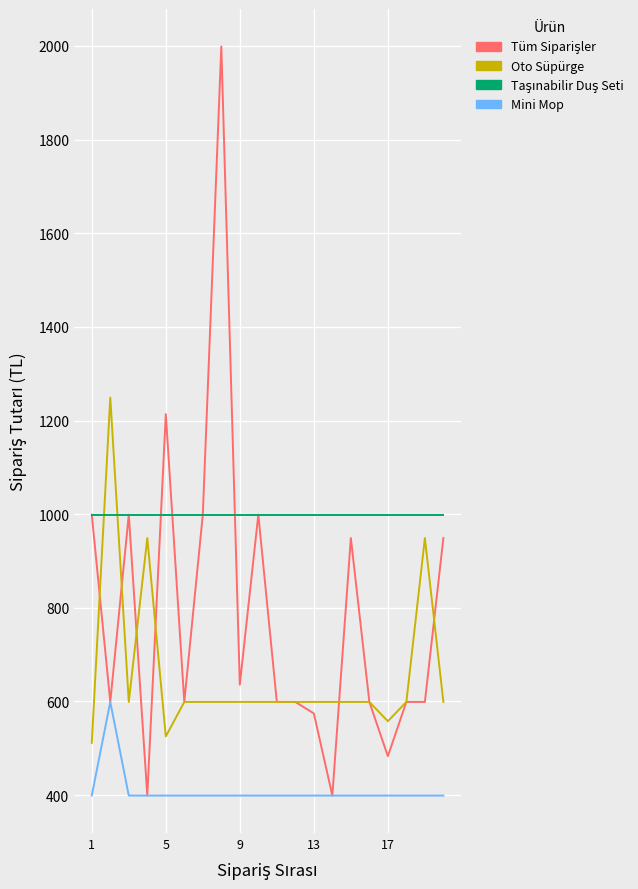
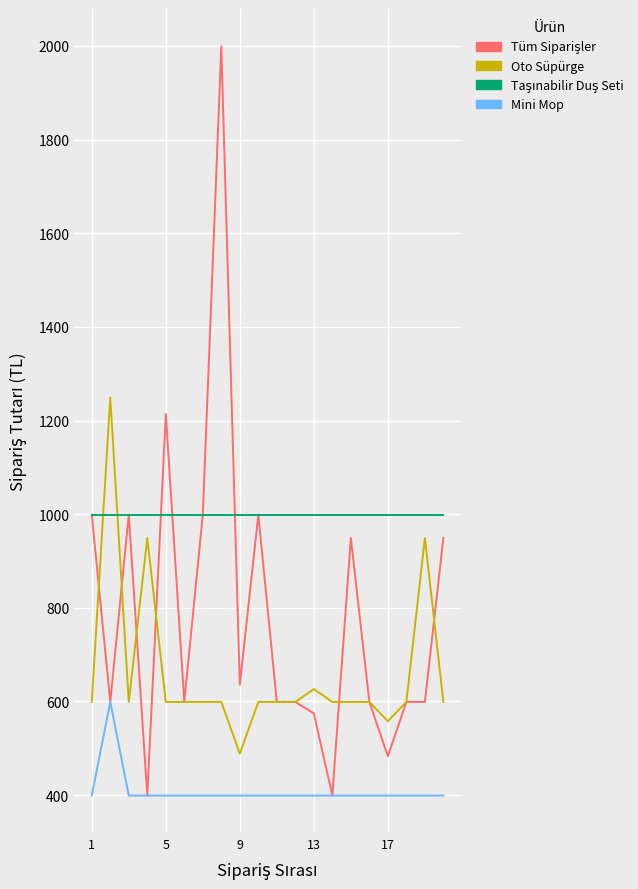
  {
    "Tüm Siparişler": {
      "5": 1210,
      "9": 640,
      "13": 570,
      "17": 480
    },
    "Oto Süpürge": {
-     "1": 510,
-     "5": 530,
-     "9": 600,
-     "13": 600,
+     "1": 600,
+     "5": 600,
+     "9": 490,
+     "13": 630,
      "17": 560
    },
    "Taşınabilir Duş Seti": {
      "5": 1000,
      "9": 1000,
      "13": 1000,
      "17": 1000
    },
    "Mini Mop": {
      "1": 400,
      "5": 400,
      "9": 400,
      "13": 400,
      "17": 400
    }
  }
